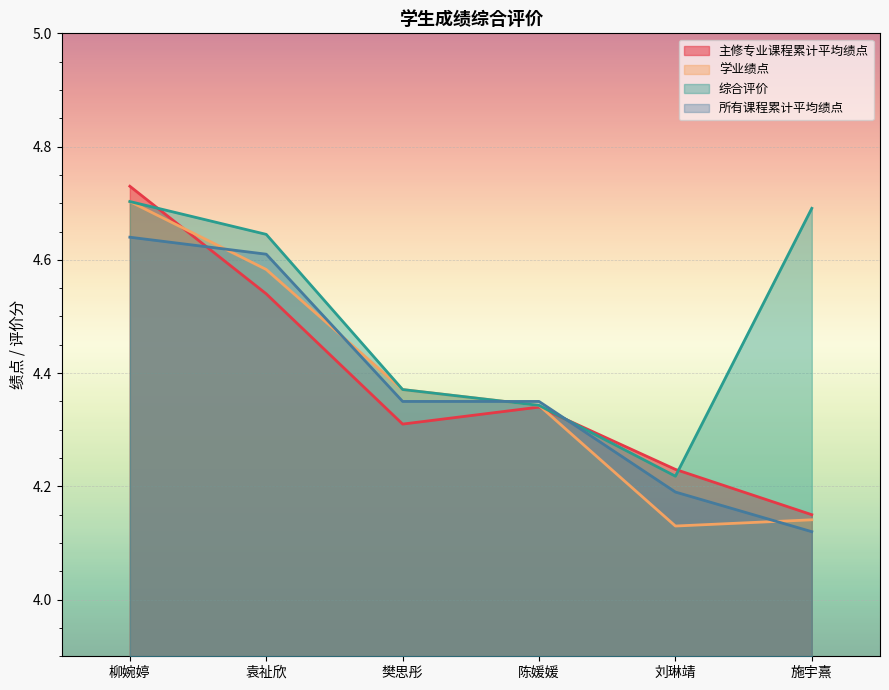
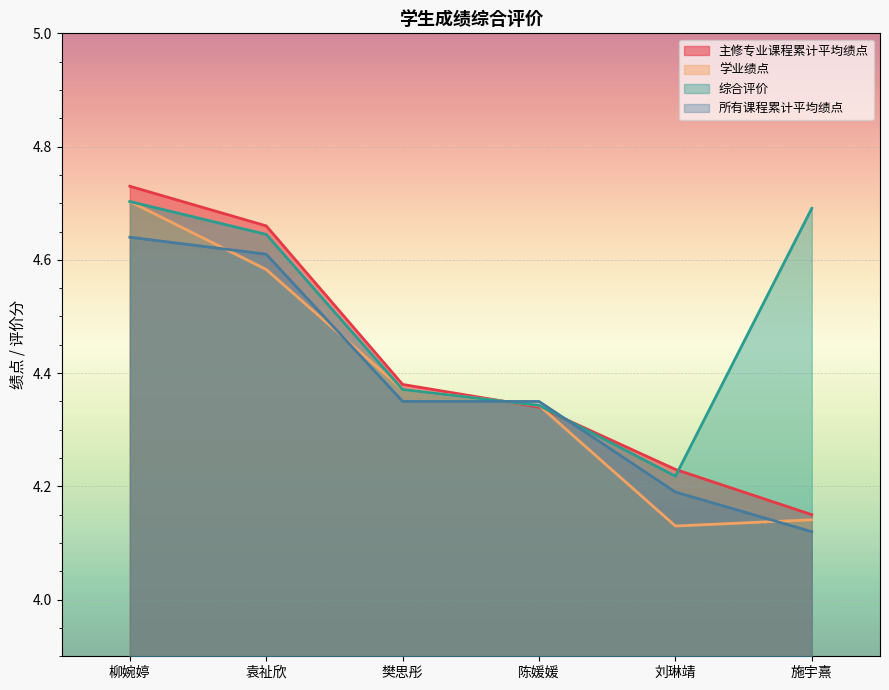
  {
    "主修专业课程累计平均绩点": {
      "柳婉婷": 4.73,
-     "袁祉欣": 4.54,
-     "樊思彤": 4.31,
+     "袁祉欣": 4.66,
+     "樊思彤": 4.38,
      "刘琳靖": 4.23,
      "施宇熹": 4.15
    },
    "学业绩点": {
      "袁祉欣": 4.58,
      "刘琳靖": 4.13,
      "施宇熹": 4.14
    }
  }
